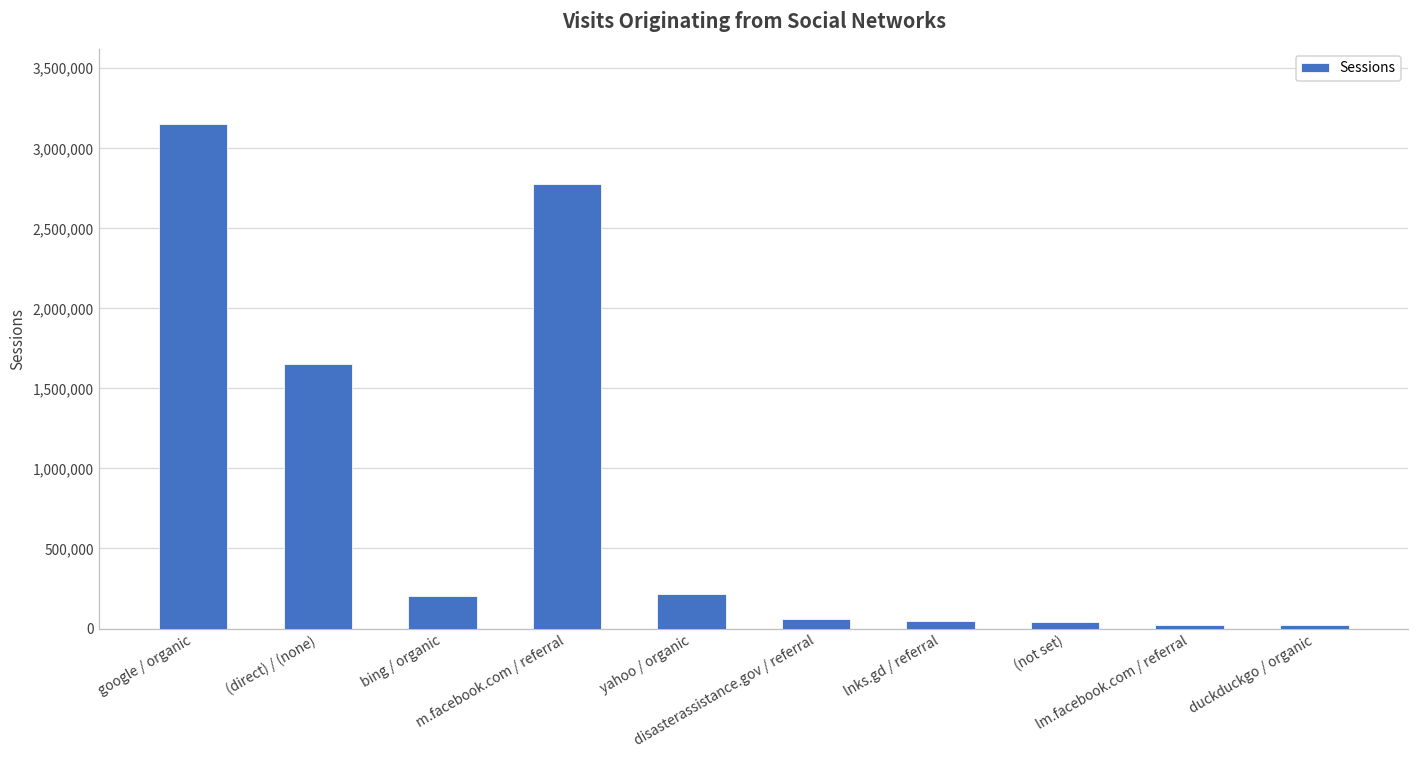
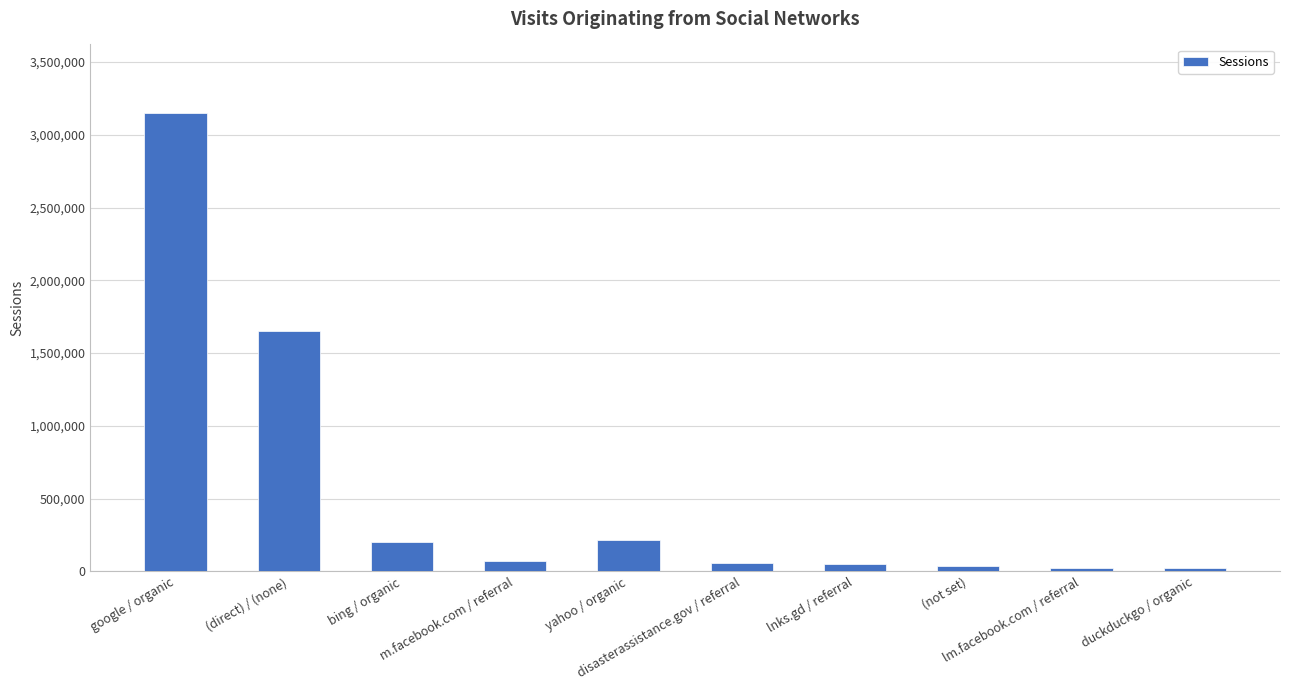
  {
    "google / organic": "3,150,000",
    "(direct) / (none)": "1,650,000",
    "bing / organic": "200,000",
-   "m.facebook.com / referral": "2,780,000",
+   "m.facebook.com / referral": "70,000",
    "yahoo / organic": "210,000",
    "disasterassistance.gov / referral": "60,000",
    "lnks.gd / referral": "50,000",
    "(not set)": "40,000",
    "lm.facebook.com / referral": "20,000",
    "duckduckgo / organic": "20,000"
  }
